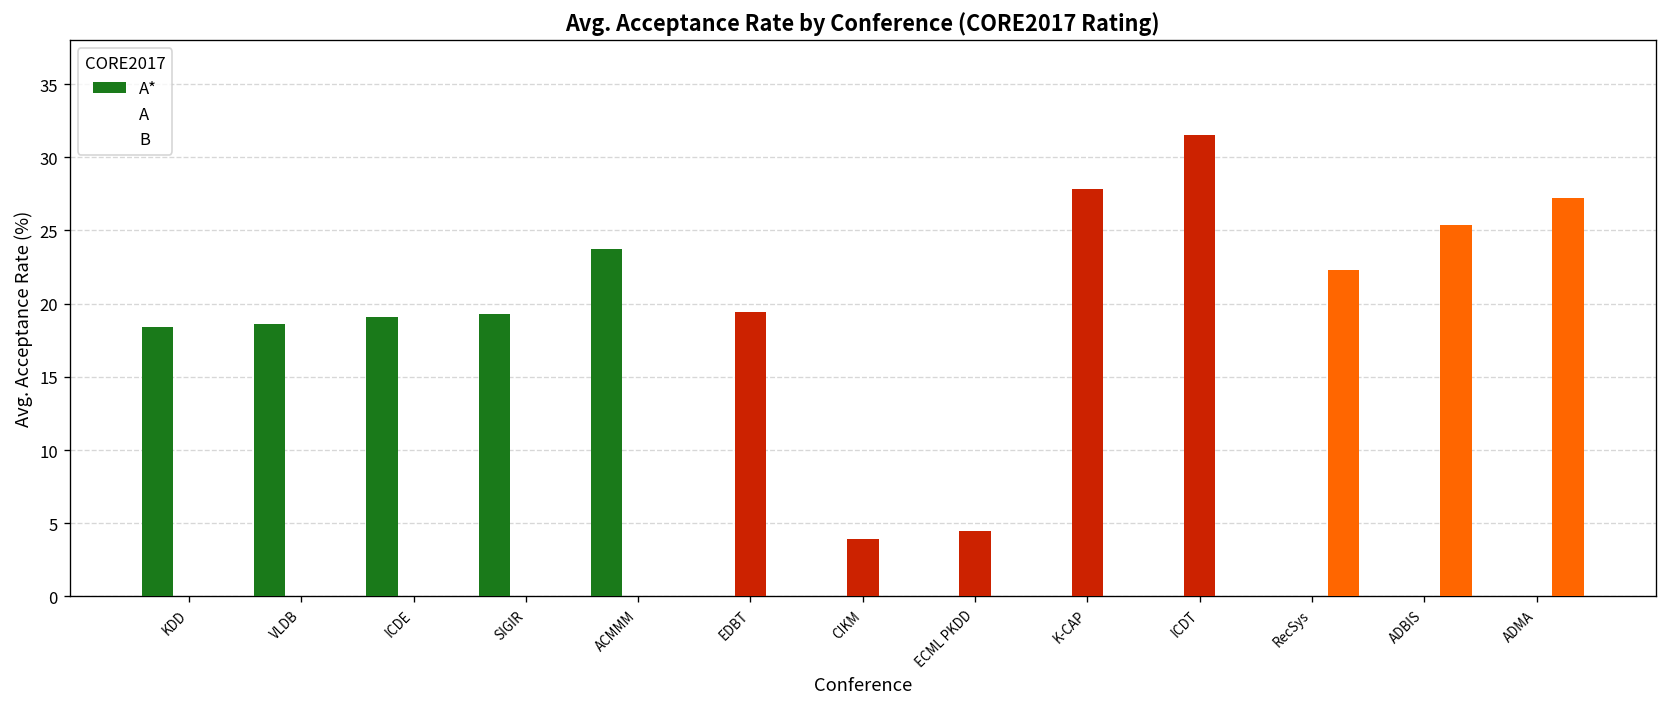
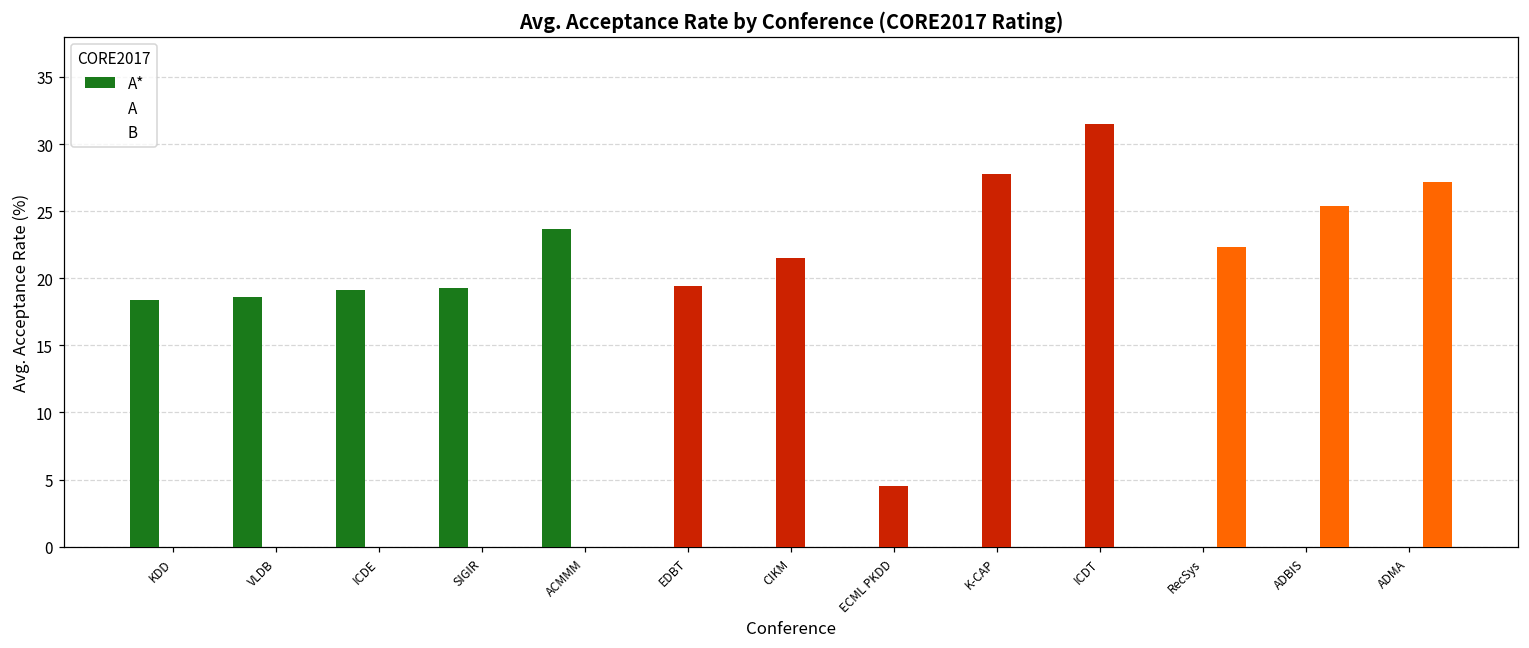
  {
    "A*": {
      "KDD": 18.4,
      "VLDB": 18.6,
      "ICDE": 19.1,
      "SIGIR": 19.3,
      "ACMMM": 23.7,
      "EDBT": 0.0,
      "CIKM": 0.0,
      "ECML PKDD": 0.0,
      "K-CAP": 0.0,
      "ICDT": 0.0,
      "RecSys": 0.0,
      "ADBIS": 0.0,
      "ADMA": 0.0
    },
    "A": {
      "KDD": 0.0,
      "VLDB": 0.0,
      "ICDE": 0.0,
      "SIGIR": 0.0,
      "ACMMM": 0.0,
      "EDBT": 19.4,
-     "CIKM": 3.9,
+     "CIKM": 21.5,
      "ECML PKDD": 4.5,
      "K-CAP": 27.8,
      "ICDT": 31.5,
      "RecSys": 0.0,
      "ADBIS": 0.0,
      "ADMA": 0.0
    },
    "B": {
      "KDD": 0.0,
      "VLDB": 0.0,
      "ICDE": 0.0,
      "SIGIR": 0.0,
      "ACMMM": 0.0,
      "EDBT": 0.0,
      "CIKM": 0.0,
      "ECML PKDD": 0.0,
      "K-CAP": 0.0,
      "ICDT": 0.0,
      "RecSys": 22.3,
      "ADBIS": 25.4,
      "ADMA": 27.2
    }
  }
